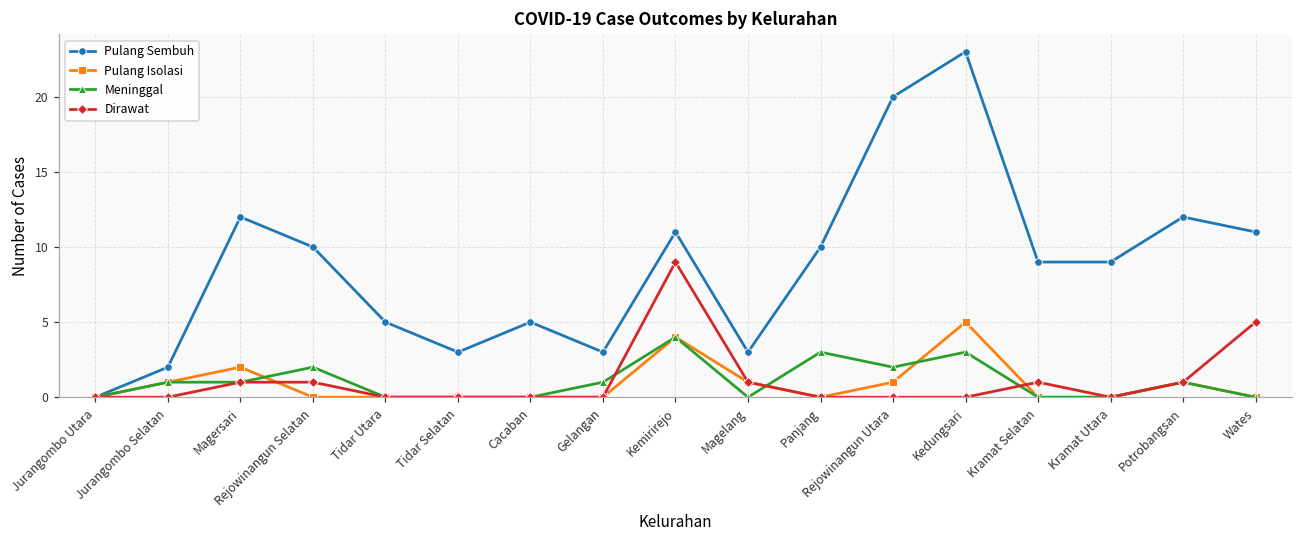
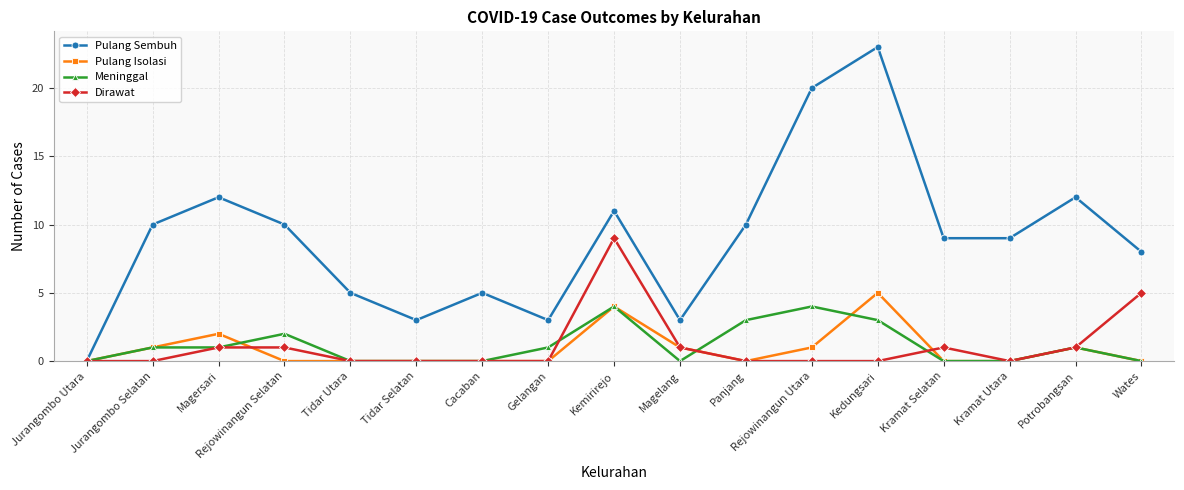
  {
    "Pulang Sembuh": {
-     "Jurangombo Selatan": 2,
+     "Jurangombo Selatan": 10,
      "Magersari": 12,
      "Rejowinangun Selatan": 10,
      "Tidar Utara": 5,
      "Tidar Selatan": 3,
      "Cacaban": 5,
      "Gelangan": 3,
      "Kemirirejo": 11,
      "Magelang": 3,
      "Panjang": 10,
      "Rejowinangun Utara": 20,
      "Kedungsari": 23,
      "Kramat Selatan": 9,
      "Kramat Utara": 9,
      "Potrobangsan": 12,
-     "Wates": 11
+     "Wates": 8
    },
    "Pulang Isolasi": {
      "Magersari": 2,
      "Rejowinangun Selatan": 0,
      "Rejowinangun Utara": 1,
      "Kedungsari": 5
    },
    "Meninggal": {
      "Rejowinangun Selatan": 2,
      "Gelangan": 1,
      "Magelang": 0,
      "Panjang": 3,
-     "Rejowinangun Utara": 2,
+     "Rejowinangun Utara": 4,
      "Kedungsari": 3
    },
    "Dirawat": {
      "Jurangombo Selatan": 0,
      "Rejowinangun Selatan": 1,
      "Kemirirejo": 9,
      "Rejowinangun Utara": 0,
      "Kedungsari": 0,
      "Kramat Selatan": 1,
      "Wates": 5
    }
  }
